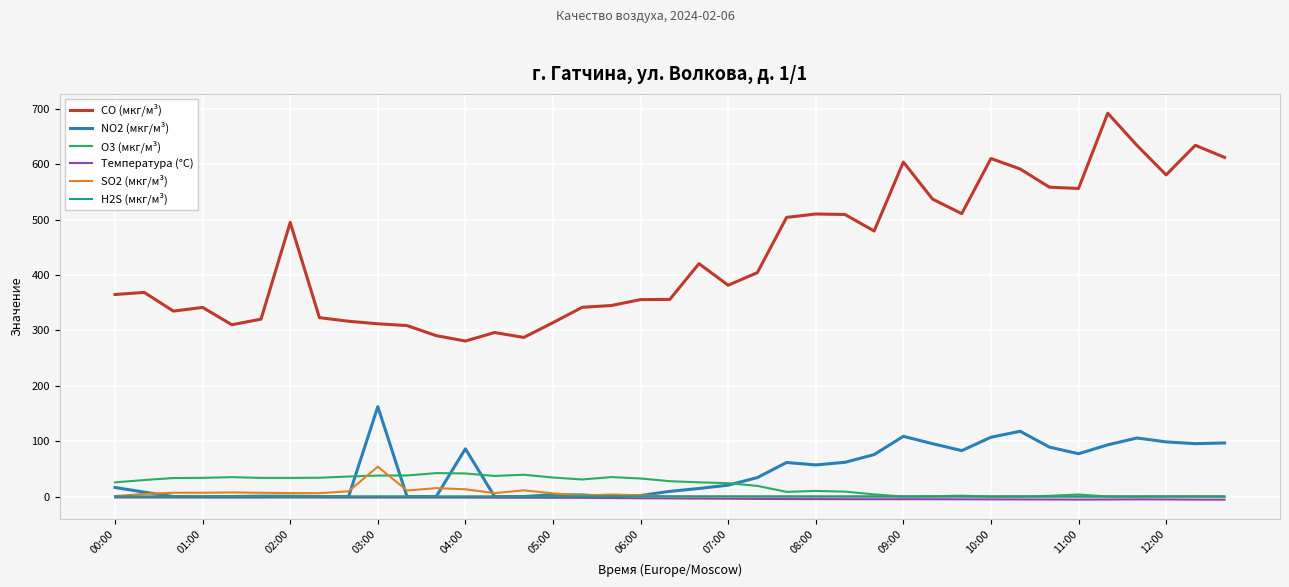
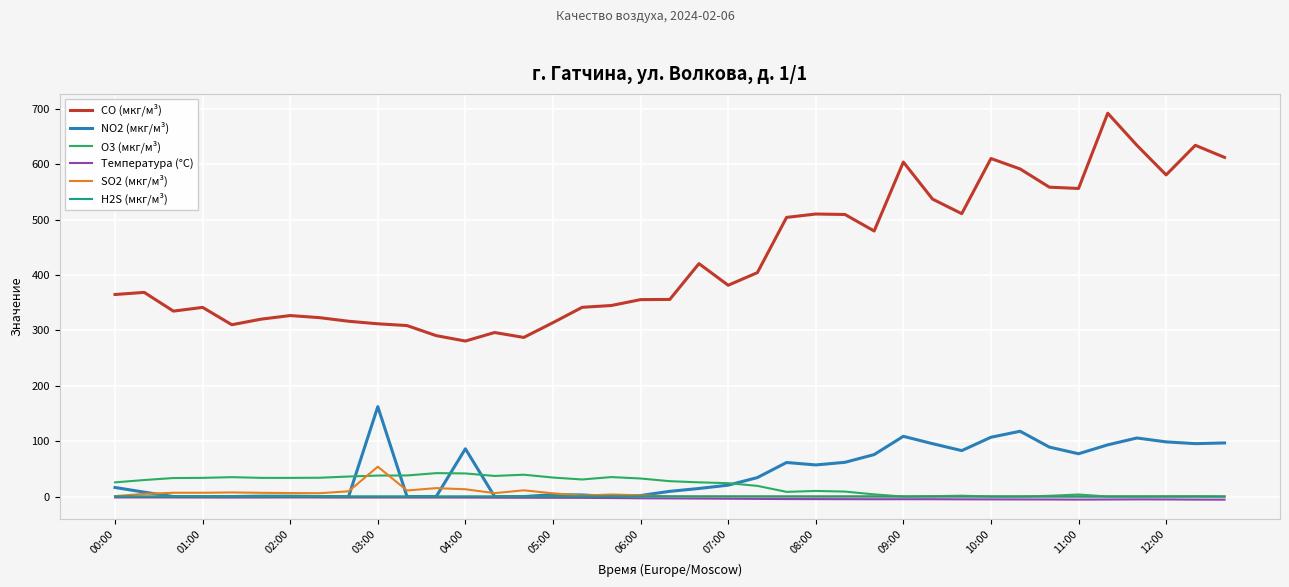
  {
    "CO (мкг/м³)": {
      "00:00": 360,
      "01:00": 340,
-     "02:00": 500,
+     "02:00": 330,
      "03:00": 310,
      "04:00": 280,
      "05:00": 310,
      "06:00": 360,
      "07:00": 380,
      "08:00": 510,
      "09:00": 600,
      "10:00": 610,
      "11:00": 560,
      "12:00": 580
    },
    "NO2 (мкг/м³)": {
      "00:00": 20,
      "03:00": 160,
      "04:00": 90,
      "08:00": 60,
      "09:00": 110,
      "10:00": 110,
      "11:00": 80,
      "12:00": 100
    },
    "Температура (°C)": {
      "09:00": 0,
      "10:00": -10,
      "11:00": -10,
      "12:00": -10
    },
    "SO2 (мкг/м³)": {
      "01:00": 10,
      "02:00": 10,
      "03:00": 50,
      "04:00": 10
    }
  }
